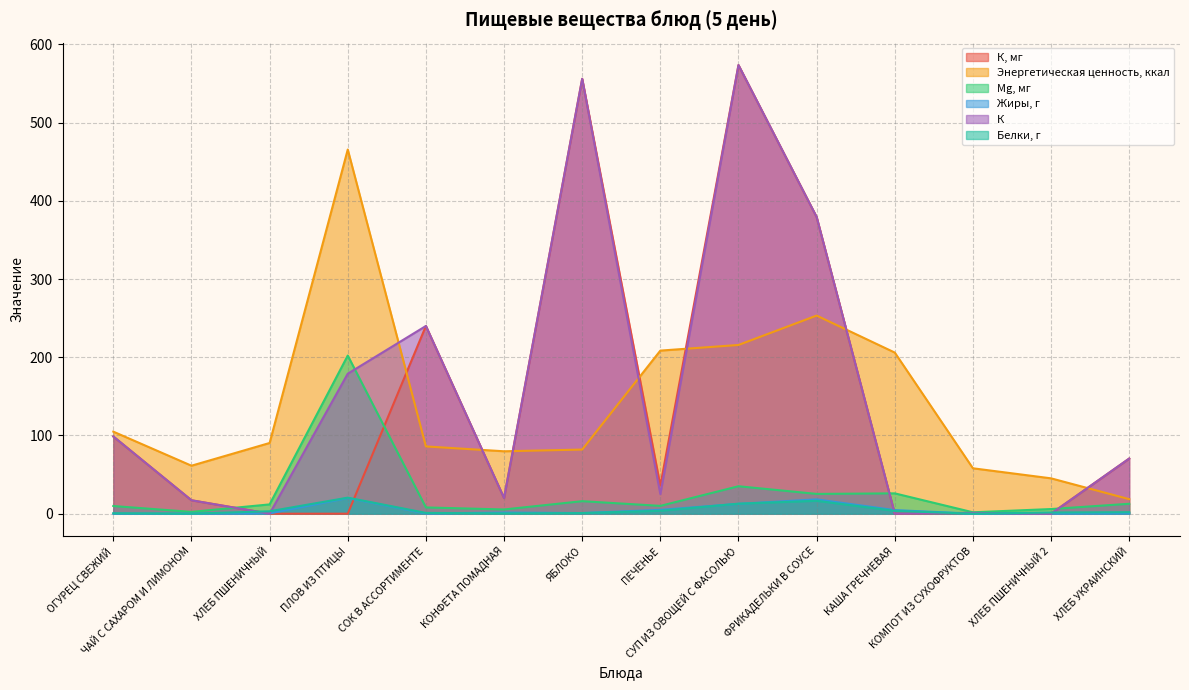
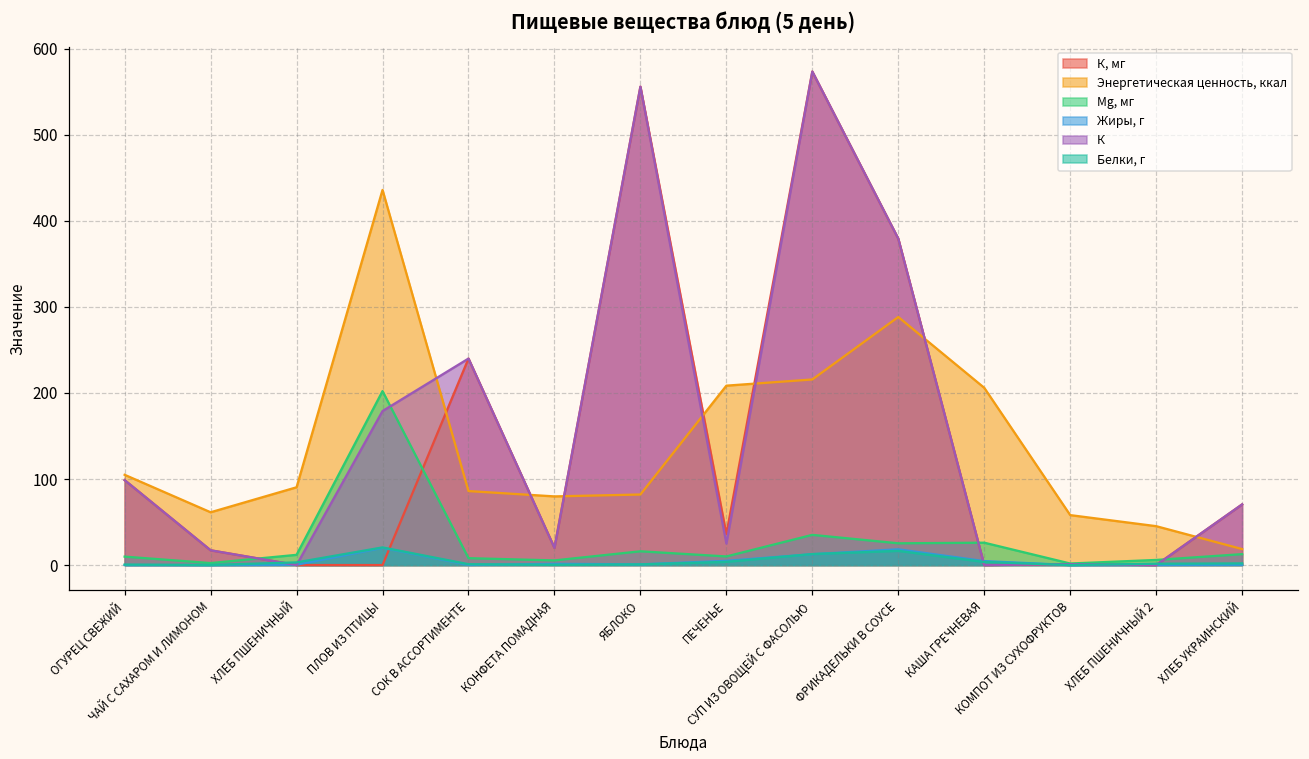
  {
    "К, мг": {
      "ПЛОВ ИЗ ПТИЦЫ": 0,
      "ПЕЧЕНЬЕ": 40
    },
    "Энергетическая ценность, ккал": {
      "ОГУРЕЦ СВЕЖИЙ": 100,
      "ЧАЙ С САХАРОМ И ЛИМОНОМ": 60,
      "ХЛЕБ ПШЕНИЧНЫЙ": 90,
-     "ПЛОВ ИЗ ПТИЦЫ": 470,
+     "ПЛОВ ИЗ ПТИЦЫ": 440,
      "СОК В АССОРТИМЕНТЕ": 90,
      "КОНФЕТА ПОМАДНАЯ": 80,
      "ЯБЛОКО": 80,
      "ПЕЧЕНЬЕ": 210,
      "СУП ИЗ ОВОЩЕЙ С ФАСОЛЬЮ": 220,
-     "ФРИКАДЕЛЬКИ В СОУСЕ": 250,
+     "ФРИКАДЕЛЬКИ В СОУСЕ": 290,
      "КАША ГРЕЧНЕВАЯ": 210,
      "КОМПОТ ИЗ СУХОФРУКТОВ": 60,
      "ХЛЕБ ПШЕНИЧНЫЙ 2": 50,
      "ХЛЕБ УКРАИНСКИЙ": 20
    },
    "К": {
      "ПЛОВ ИЗ ПТИЦЫ": 180,
      "ПЕЧЕНЬЕ": 30
    }
  }
